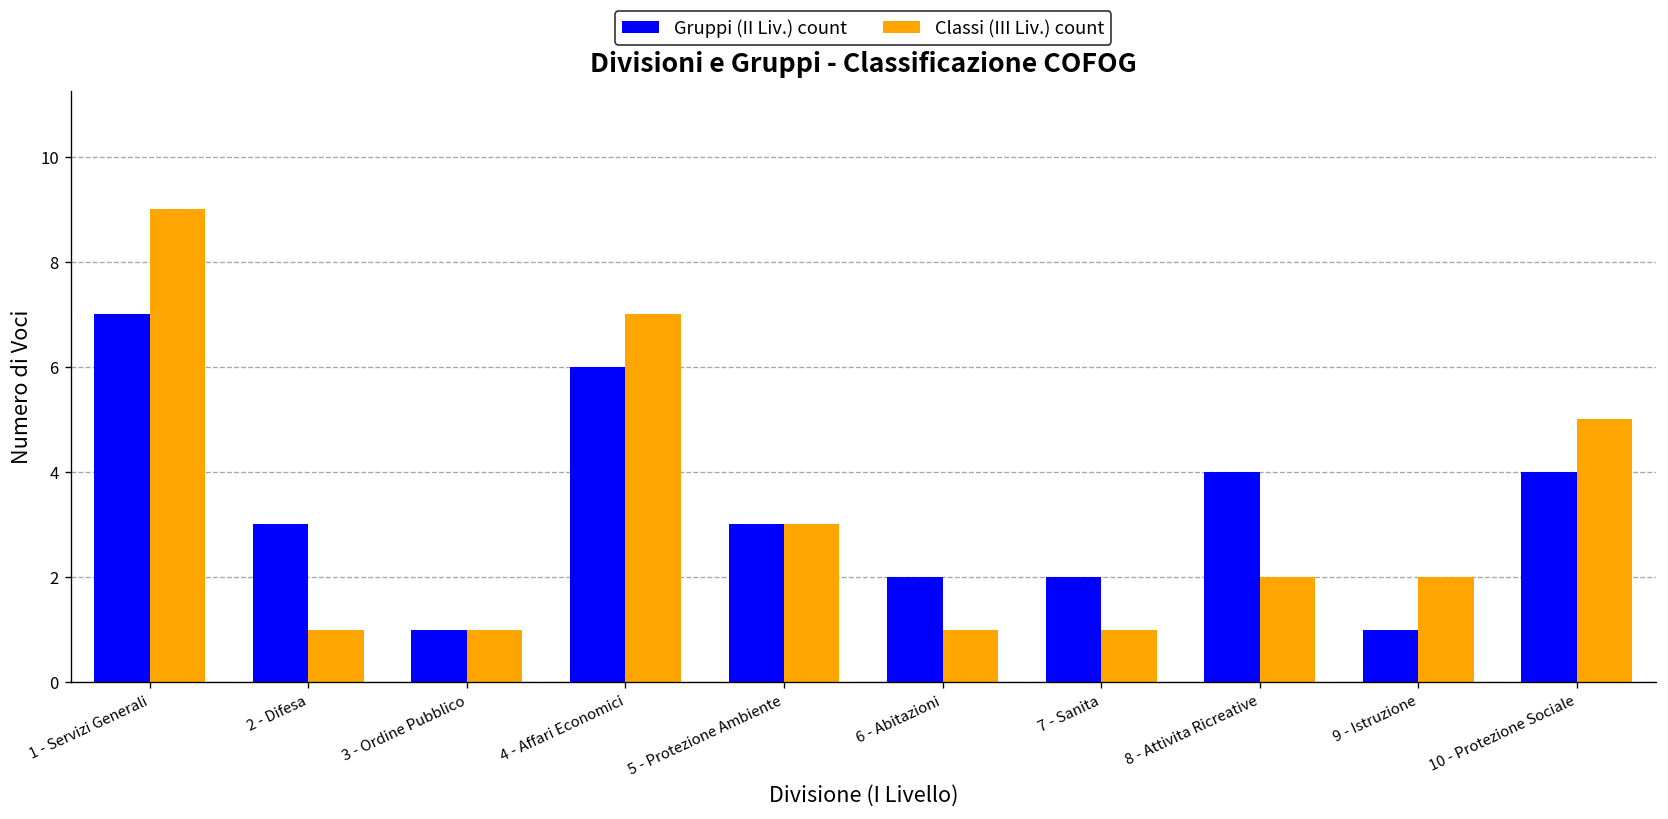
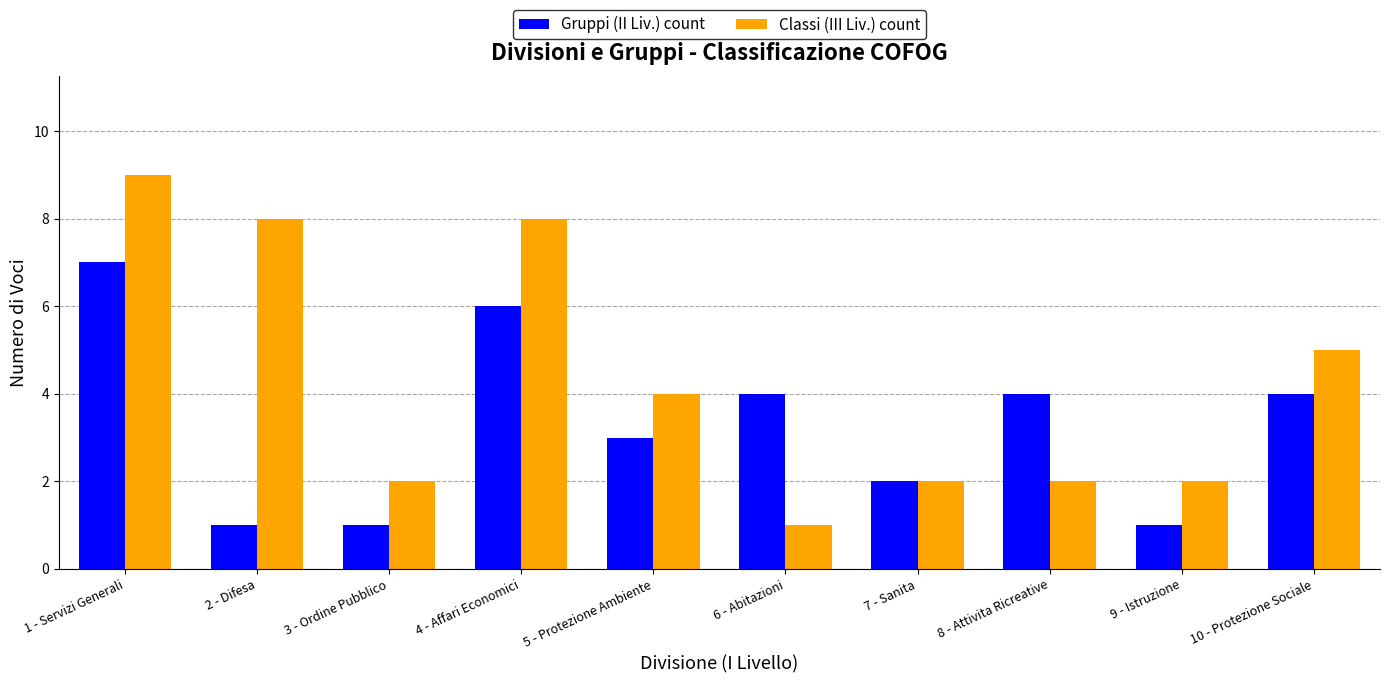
  {
    "Gruppi (II Liv.) count": {
      "1 - Servizi Generali": 7,
-     "2 - Difesa": 3,
+     "2 - Difesa": 1,
      "3 - Ordine Pubblico": 1,
      "4 - Affari Economici": 6,
      "5 - Protezione Ambiente": 3,
-     "6 - Abitazioni": 2,
+     "6 - Abitazioni": 4,
      "7 - Sanita": 2,
      "8 - Attivita Ricreative": 4,
      "9 - Istruzione": 1,
      "10 - Protezione Sociale": 4
    },
    "Classi (III Liv.) count": {
      "1 - Servizi Generali": 9,
-     "2 - Difesa": 1,
-     "3 - Ordine Pubblico": 1,
-     "4 - Affari Economici": 7,
-     "5 - Protezione Ambiente": 3,
+     "2 - Difesa": 8,
+     "3 - Ordine Pubblico": 2,
+     "4 - Affari Economici": 8,
+     "5 - Protezione Ambiente": 4,
      "6 - Abitazioni": 1,
-     "7 - Sanita": 1,
+     "7 - Sanita": 2,
      "8 - Attivita Ricreative": 2,
      "9 - Istruzione": 2,
      "10 - Protezione Sociale": 5
    }
  }
